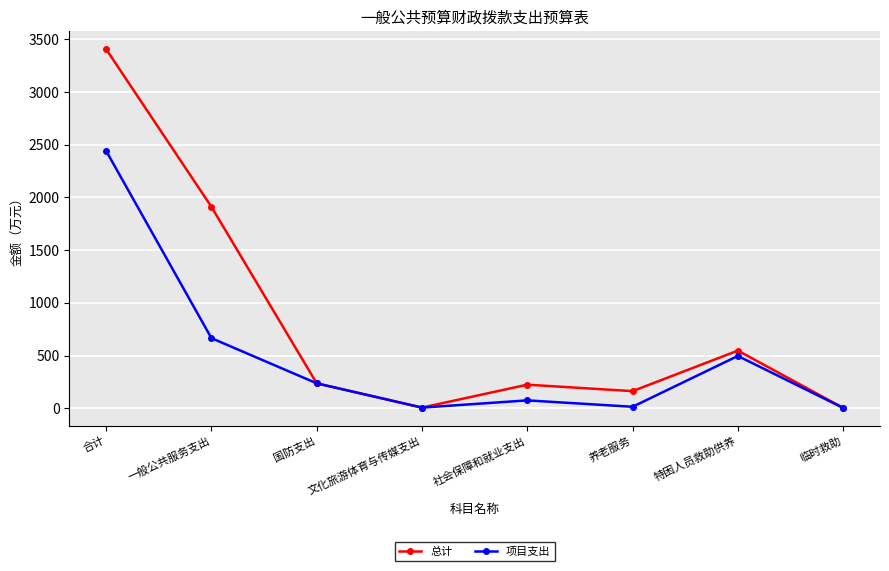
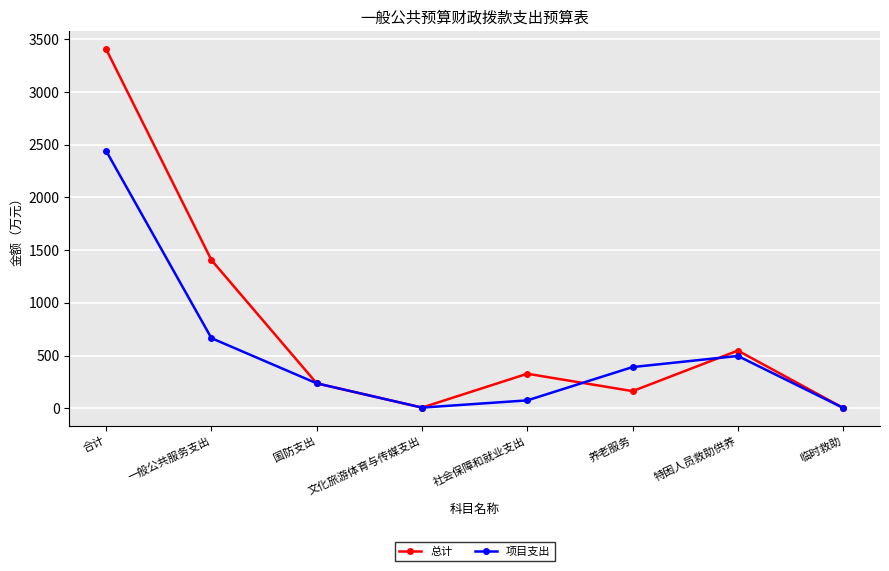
  {
    "总计": {
      "合计": 3410,
-     "一般公共服务支出": 1910,
-     "社会保障和就业支出": 220,
+     "一般公共服务支出": 1410,
+     "社会保障和就业支出": 330,
      "养老服务": 160,
      "特困人员救助供养": 550
    },
    "项目支出": {
      "合计": 2440,
      "一般公共服务支出": 660,
      "社会保障和就业支出": 70,
-     "养老服务": 10,
+     "养老服务": 390,
      "特困人员救助供养": 500
    }
  }
